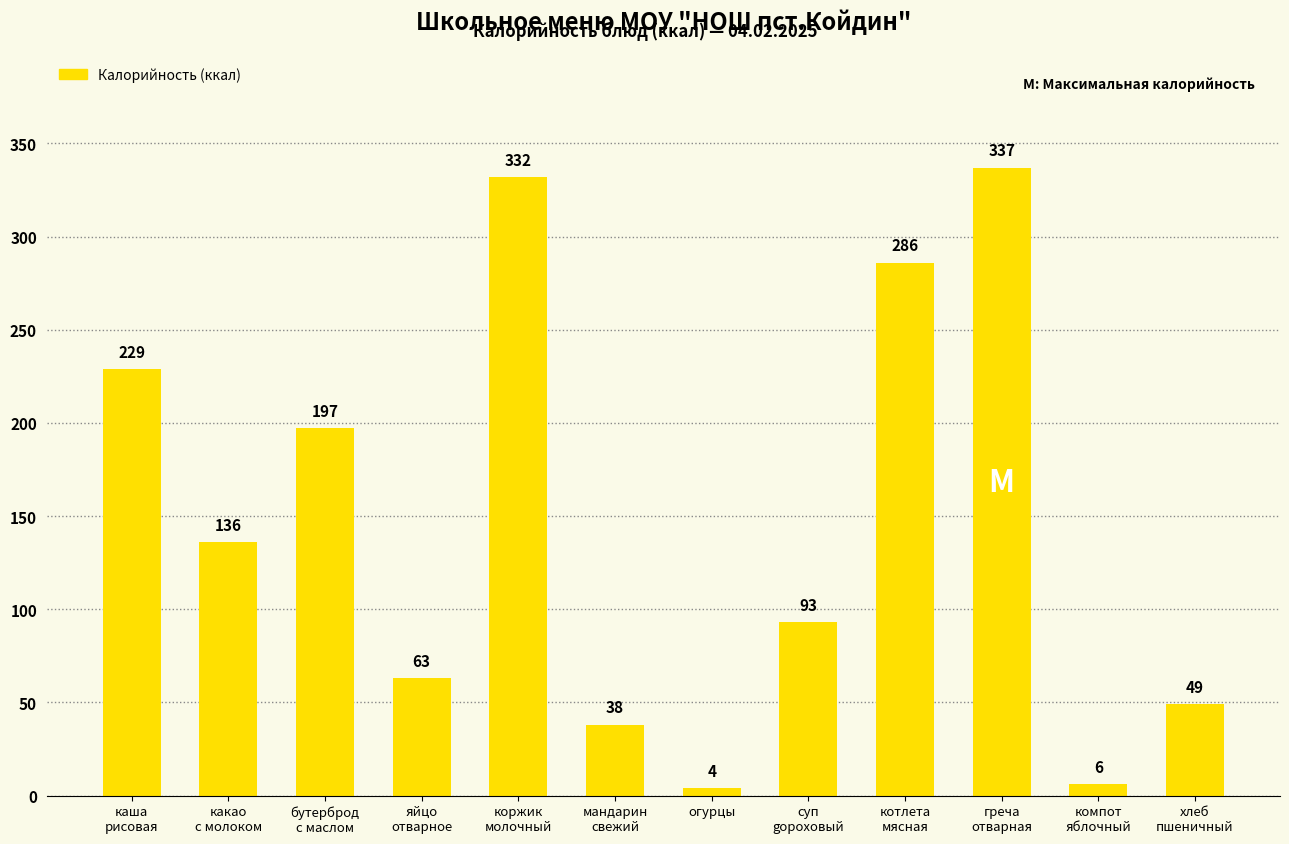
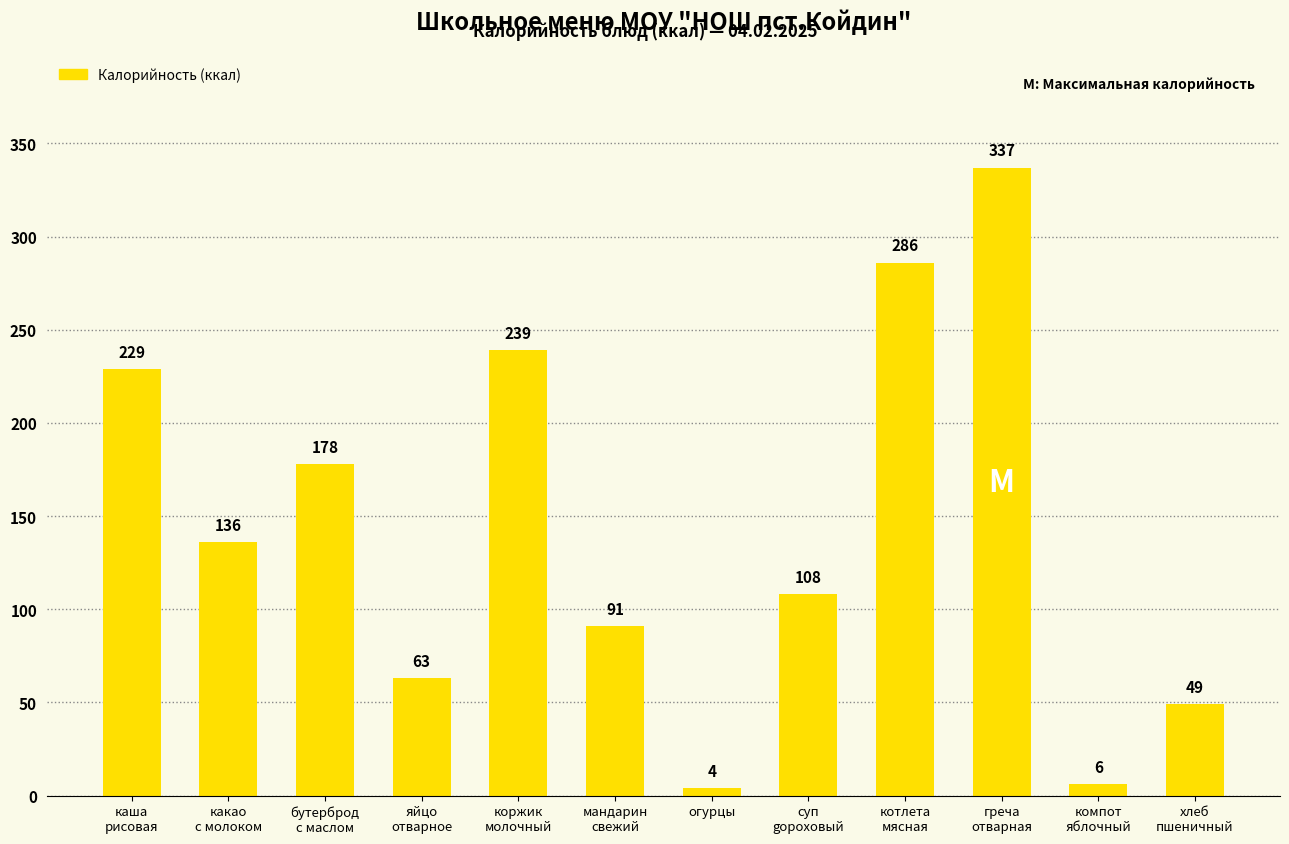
  {
    "каша рисовая": 229,
    "какао с молоком": 136,
-   "бутерброд с маслом": 197,
+   "бутерброд с маслом": 178,
    "яйцо отварное": 63,
-   "коржик молочный": 332,
-   "мандарин свежий": 38,
+   "коржик молочный": 239,
+   "мандарин свежий": 91,
    "огурцы": 4,
-   "суп gороховый": 93,
+   "суп gороховый": 108,
    "котлета мясная": 286,
    "греча отварная": 337,
    "компот яблочный": 6,
    "хлеб пшеничный": 49
  }
